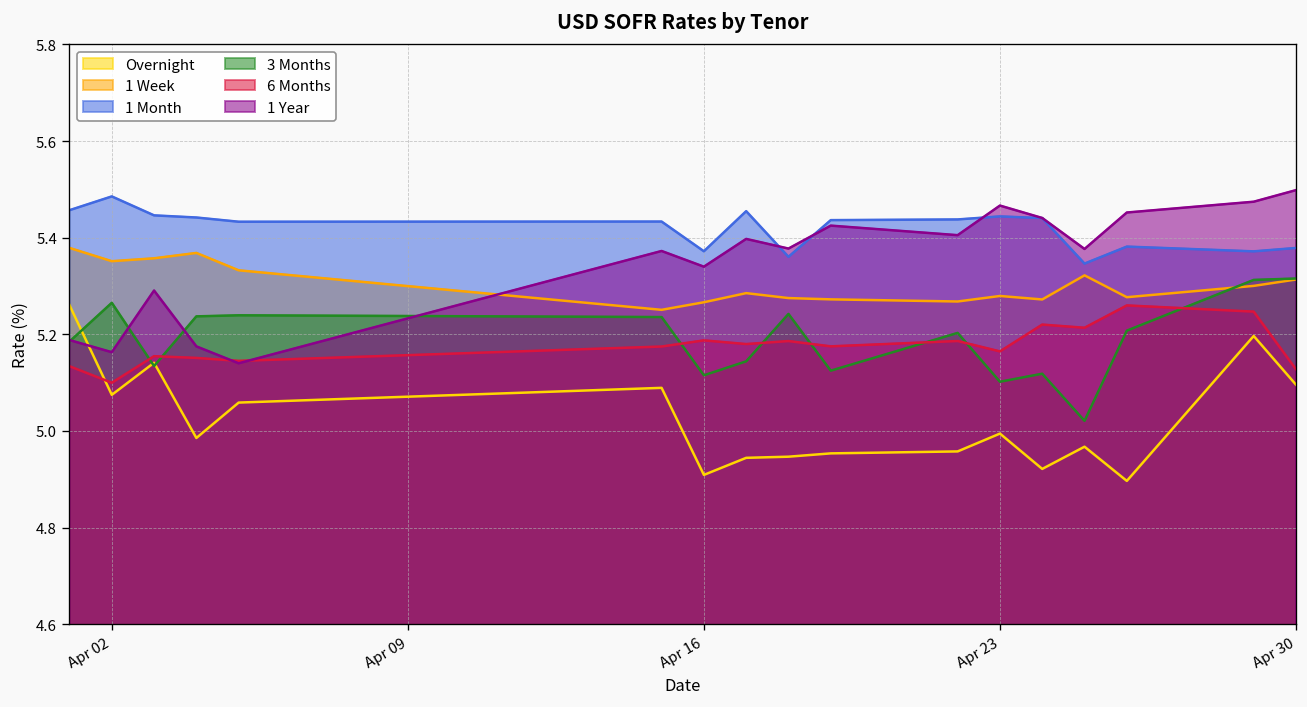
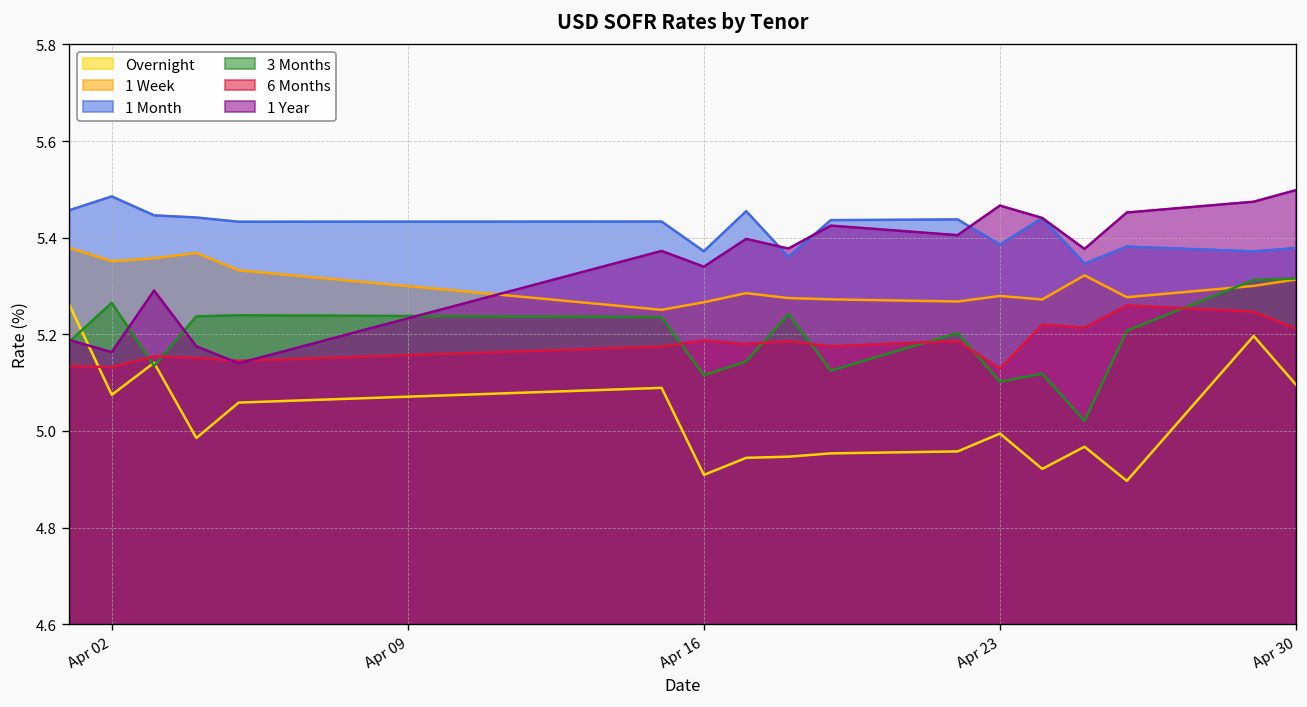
  {
    "1 Month": {
      "Apr 02": 5.49,
      "Apr 16": 5.37,
-     "Apr 23": 5.44,
+     "Apr 23": 5.39,
      "Apr 30": 5.38
    },
    "3 Months": {
      "Apr 02": 5.27,
      "Apr 16": 5.12,
      "Apr 23": 5.10
    },
    "6 Months": {
-     "Apr 02": 5.10,
+     "Apr 02": 5.13,
      "Apr 16": 5.19,
-     "Apr 23": 5.16,
-     "Apr 30": 5.13
+     "Apr 23": 5.13,
+     "Apr 30": 5.21
    },
    "1 Year": {
      "Apr 02": 5.16,
      "Apr 16": 5.34,
      "Apr 23": 5.47,
      "Apr 30": 5.50
    }
  }
